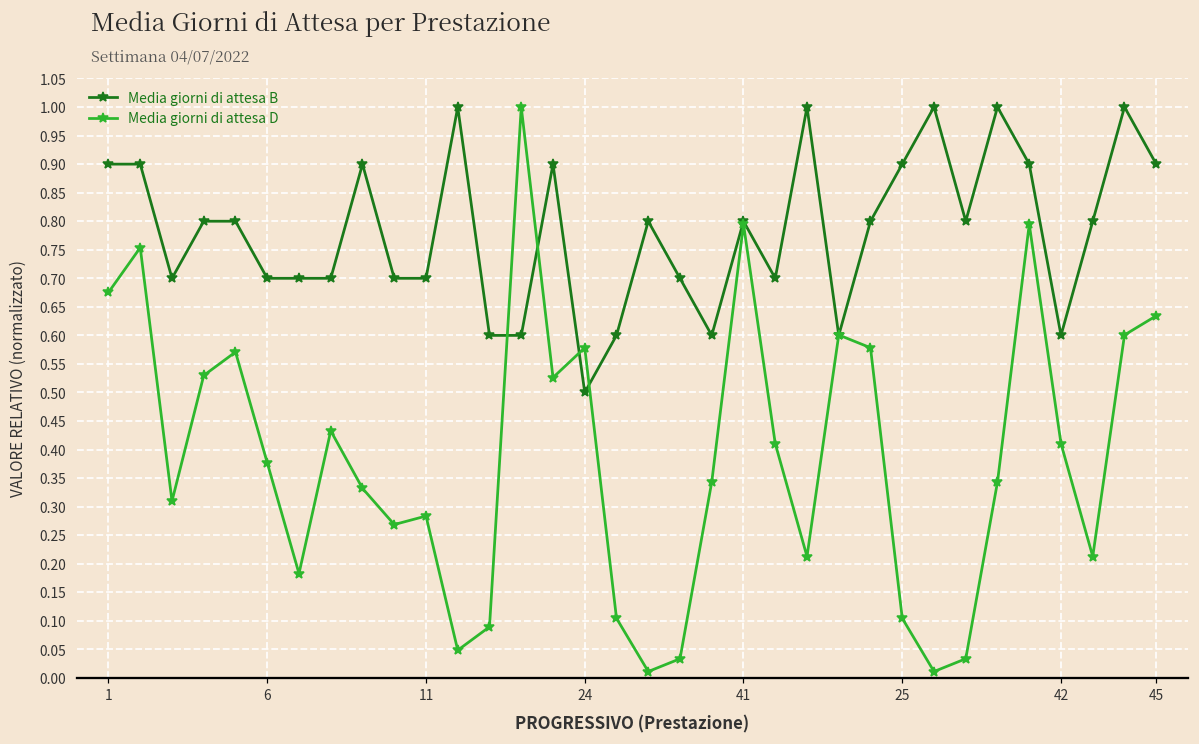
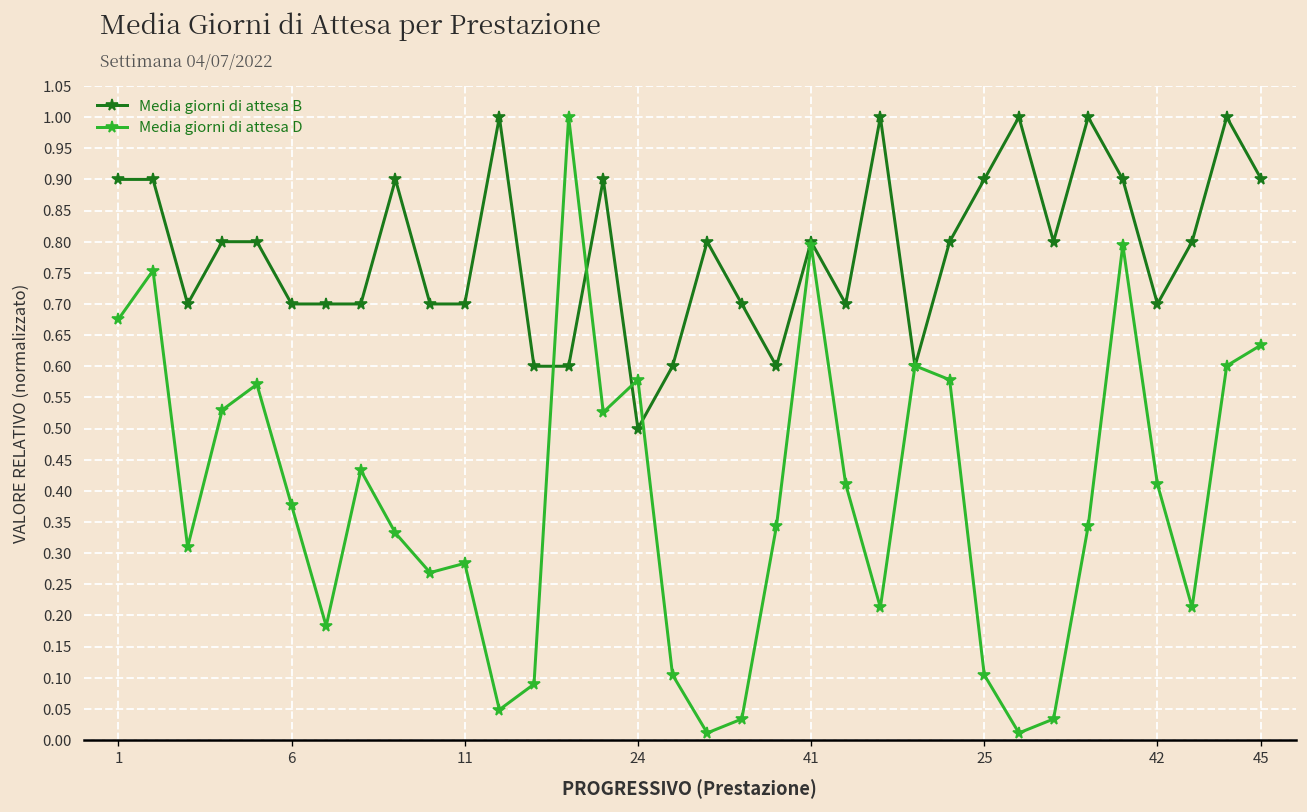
  {
    "Media giorni di attesa B": {
      "41": 0.80,
      "25": 0.90,
-     "42": 0.60,
+     "42": 0.70,
      "45": 0.90
    },
    "Media giorni di attesa D": {
      "41": 0.79,
      "25": 0.10,
      "42": 0.41,
      "45": 0.63
    }
  }
